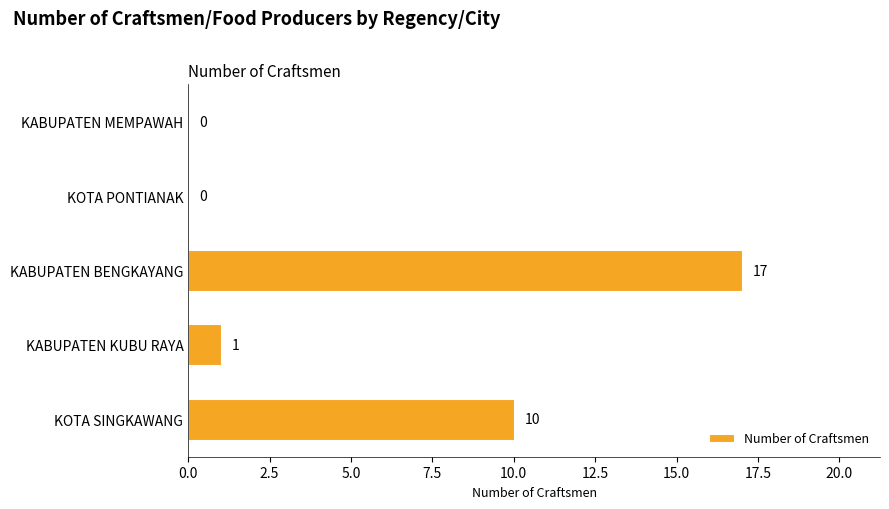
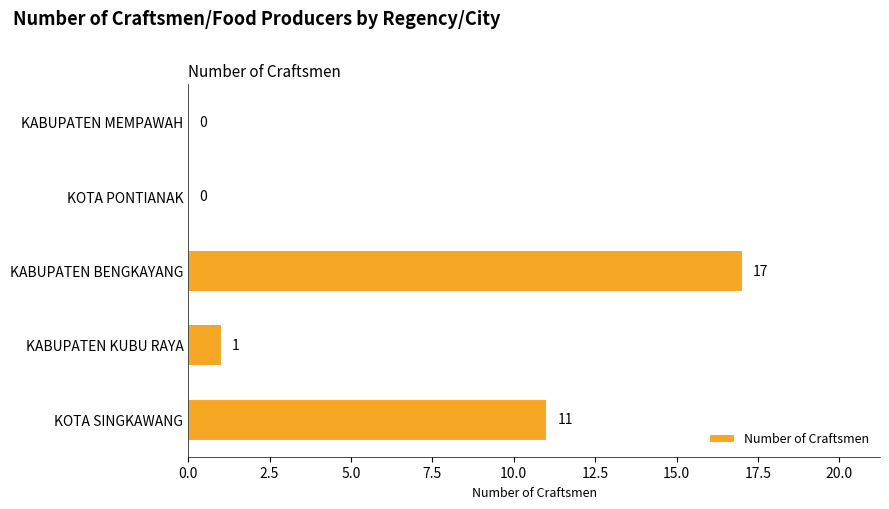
  {
    "KABUPATEN MEMPAWAH": 0,
    "KOTA PONTIANAK": 0,
    "KABUPATEN BENGKAYANG": 17,
    "KABUPATEN KUBU RAYA": 1,
-   "KOTA SINGKAWANG": 10
+   "KOTA SINGKAWANG": 11
  }
